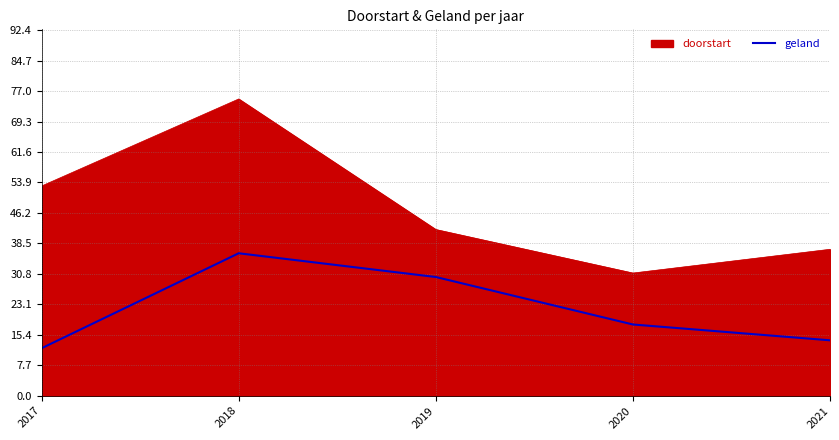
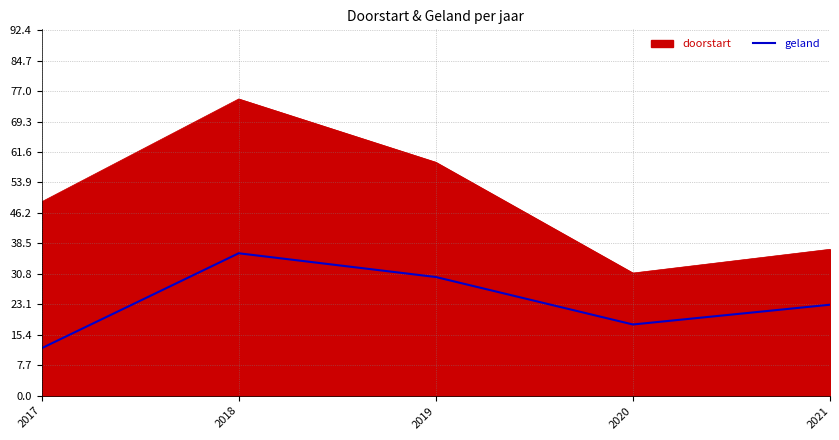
  {
    "doorstart": {
-     "2017": 53,
+     "2017": 49,
      "2018": 75,
-     "2019": 42,
+     "2019": 59,
      "2020": 31,
      "2021": 37
    },
    "geland": {
      "2017": 12,
      "2018": 36,
      "2019": 30,
      "2020": 18,
-     "2021": 14
+     "2021": 23
    }
  }
